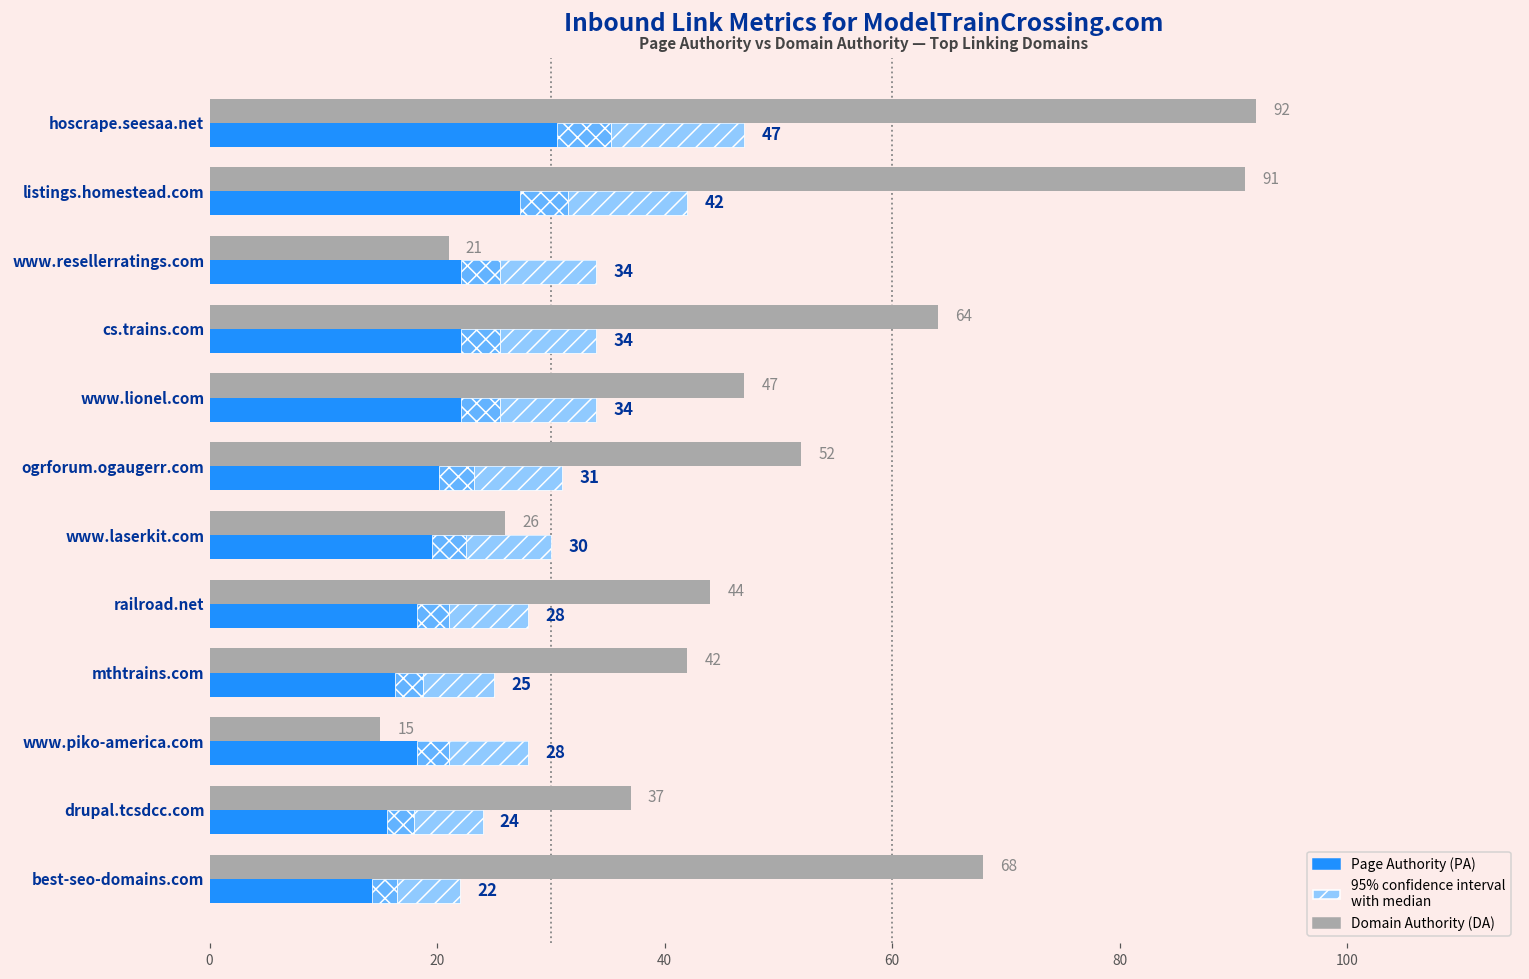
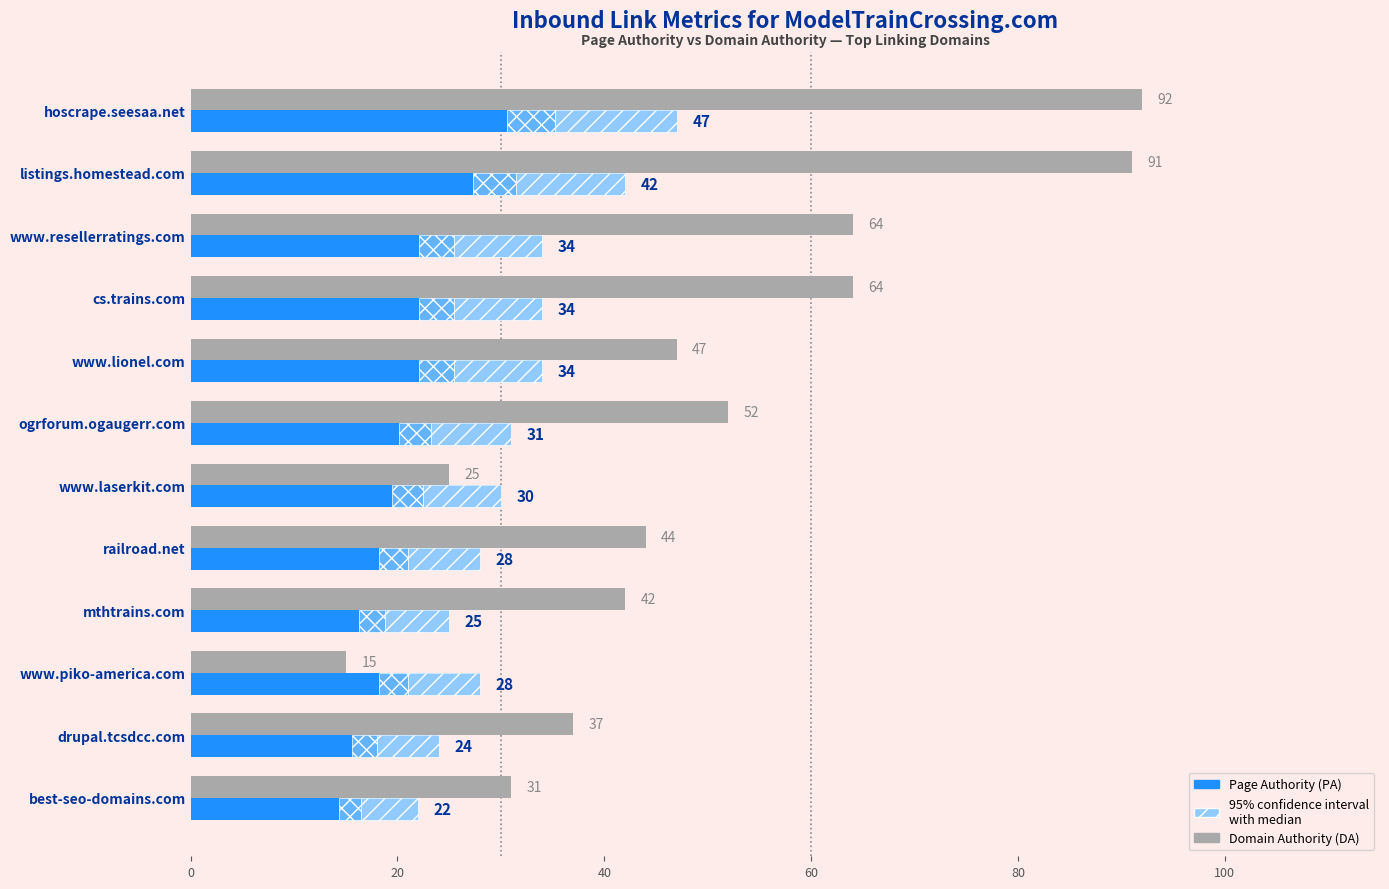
  {
    "Page Authority (PA)": {
      "hoscrape.seesaa.net": 47,
      "listings.homestead.com": 42,
      "www.resellerratings.com": 34,
      "cs.trains.com": 34,
      "www.lionel.com": 34,
      "ogrforum.ogaugerr.com": 31,
      "www.laserkit.com": 30,
      "railroad.net": 28,
      "mthtrains.com": 25,
      "www.piko-america.com": 28,
      "drupal.tcsdcc.com": 24,
      "best-seo-domains.com": 22
    },
    "Domain Authority (DA)": {
      "hoscrape.seesaa.net": 92,
      "listings.homestead.com": 91,
-     "www.resellerratings.com": 21,
+     "www.resellerratings.com": 64,
      "cs.trains.com": 64,
      "www.lionel.com": 47,
      "ogrforum.ogaugerr.com": 52,
-     "www.laserkit.com": 26,
+     "www.laserkit.com": 25,
      "railroad.net": 44,
      "mthtrains.com": 42,
      "www.piko-america.com": 15,
      "drupal.tcsdcc.com": 37,
-     "best-seo-domains.com": 68
+     "best-seo-domains.com": 31
    }
  }
